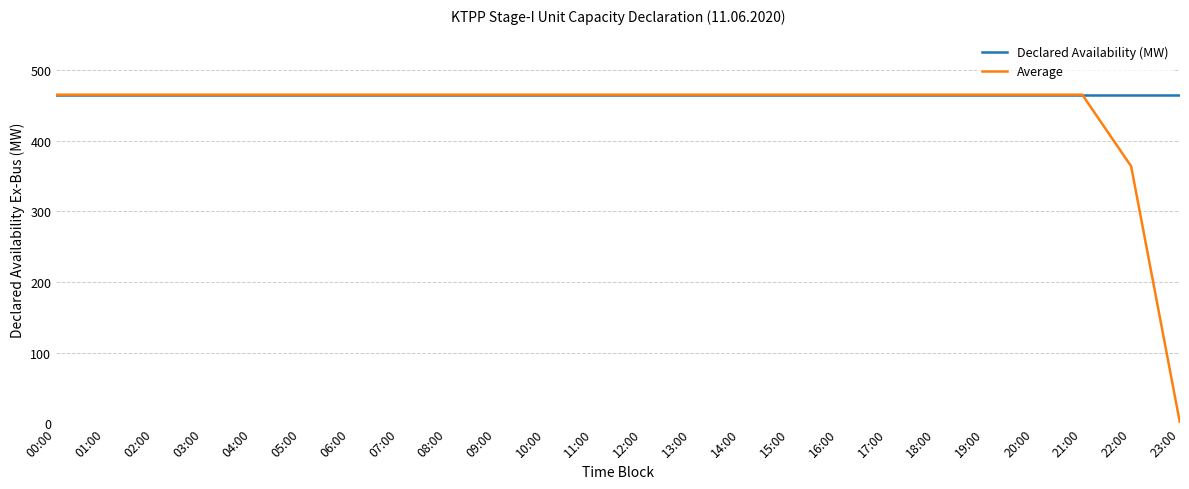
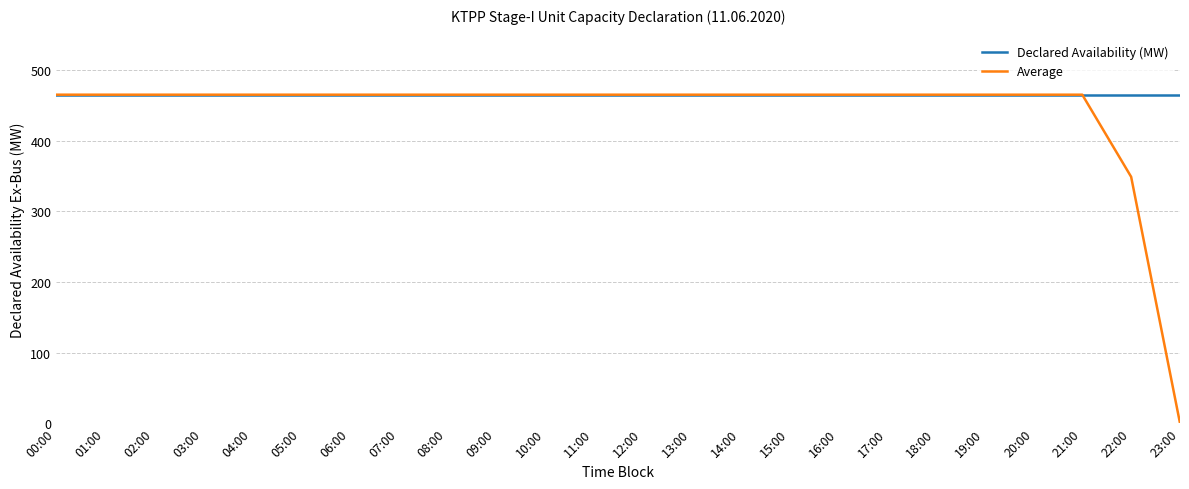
  {
    "Declared Availability (MW)": {
      "22:00": 470,
      "23:00": 470
    },
    "Average": {
-     "22:00": 360,
+     "22:00": 350,
      "23:00": 0
    }
  }
